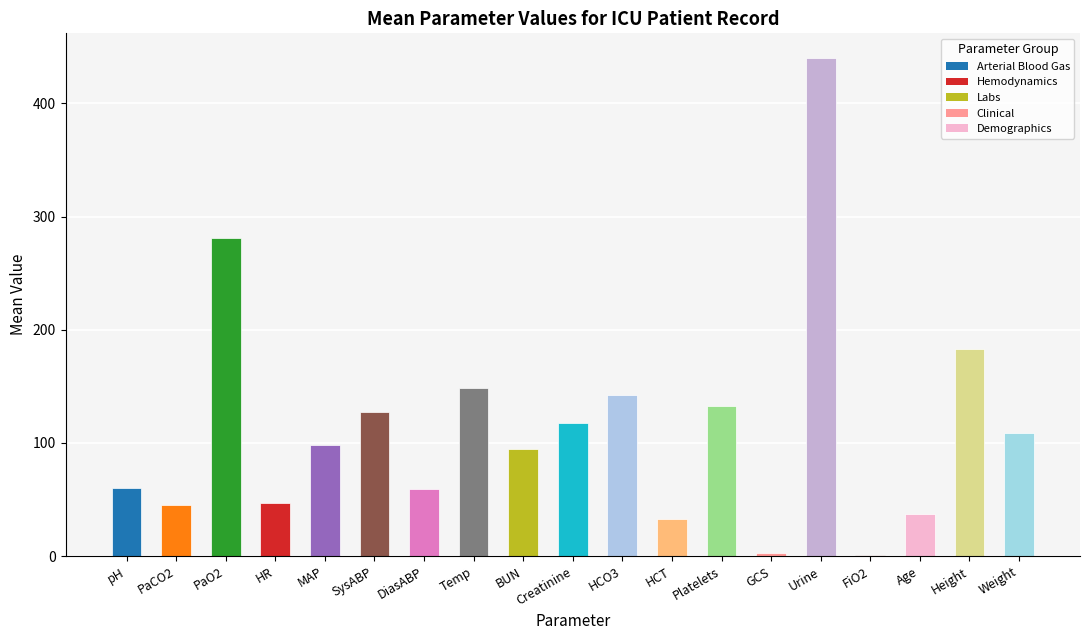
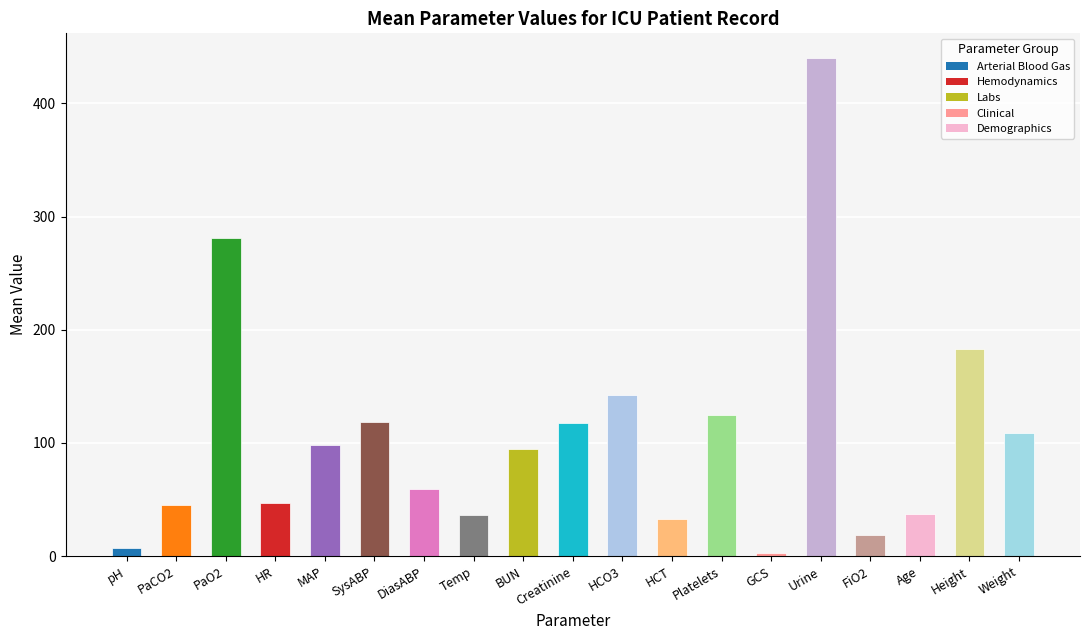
  {
-   "pH": 60,
+   "pH": 7,
    "PaCO2": 45,
    "PaO2": 281,
    "HR": 47,
    "MAP": 98,
-   "SysABP": 127,
+   "SysABP": 119,
    "DiasABP": 60,
-   "Temp": 148,
+   "Temp": 37,
    "BUN": 94,
    "Creatinine": 118,
    "HCO3": 142,
    "HCT": 33,
-   "Platelets": 133,
+   "Platelets": 125,
    "GCS": 3,
    "Urine": 440,
-   "FiO2": 1,
+   "FiO2": 19,
    "Age": 37,
    "Height": 183,
    "Weight": 109
  }
